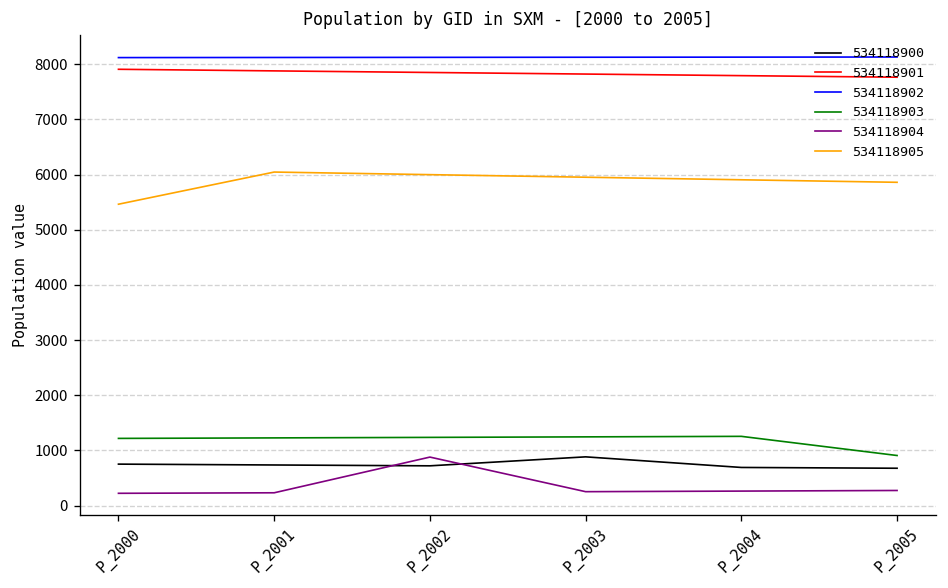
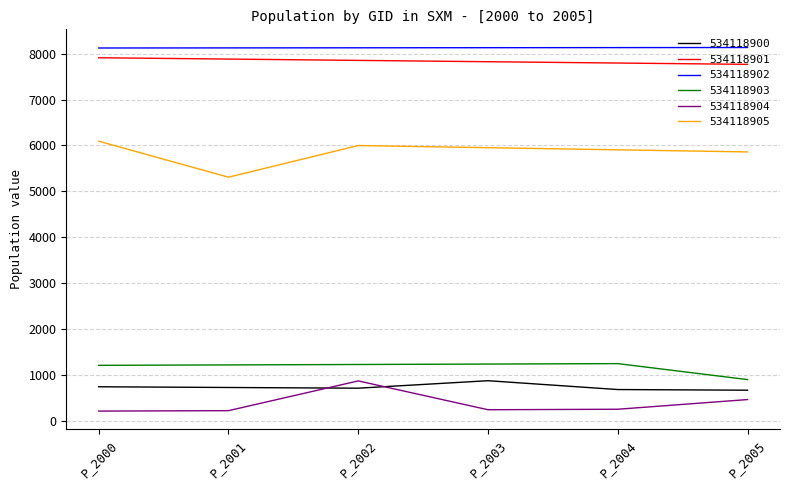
  {
    "534118900": {
      "P_2000": 800,
      "P_2001": 700,
      "P_2002": 700,
      "P_2003": 900,
      "P_2004": 700,
      "P_2005": 700
    },
    "534118901": {
      "P_2000": 7900,
      "P_2001": 7900,
      "P_2002": 7900,
      "P_2003": 7800,
      "P_2004": 7800,
      "P_2005": 7800
    },
    "534118902": {
      "P_2000": 8100,
      "P_2001": 8100,
      "P_2002": 8100,
      "P_2003": 8100,
      "P_2004": 8100,
      "P_2005": 8100
    },
    "534118903": {
      "P_2000": 1200,
      "P_2001": 1200,
      "P_2002": 1200,
      "P_2003": 1200,
      "P_2004": 1300,
      "P_2005": 900
    },
    "534118904": {
      "P_2000": 200,
      "P_2001": 200,
      "P_2002": 900,
      "P_2003": 300,
      "P_2004": 300,
-     "P_2005": 300
+     "P_2005": 500
    },
    "534118905": {
-     "P_2000": 5500,
-     "P_2001": 6000,
+     "P_2000": 6100,
+     "P_2001": 5300,
      "P_2002": 6000,
      "P_2003": 6000,
      "P_2004": 5900,
      "P_2005": 5900
    }
  }
